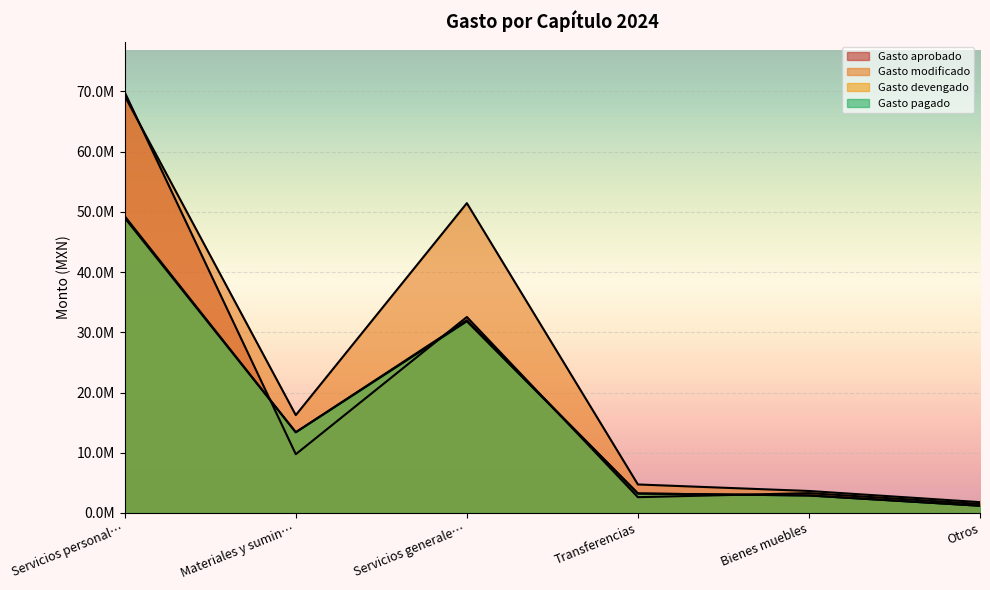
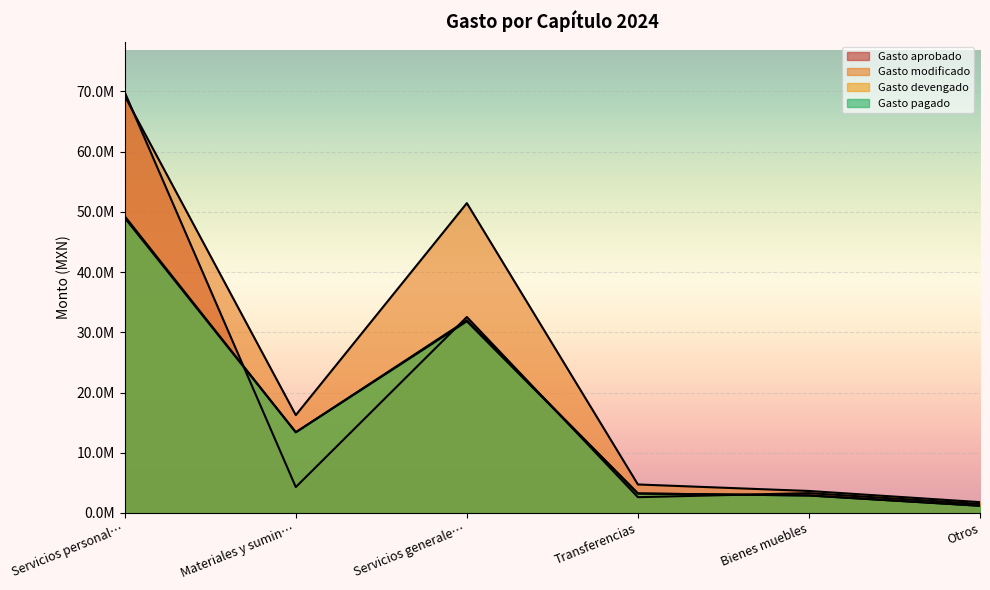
  {
    "Gasto aprobado": {
      "Servicios personal…": 70000000,
-     "Materiales y sumin…": 10000000,
+     "Materiales y sumin…": 4000000,
      "Servicios generale…": 33000000,
      "Transferencias": 3000000
    }
  }
